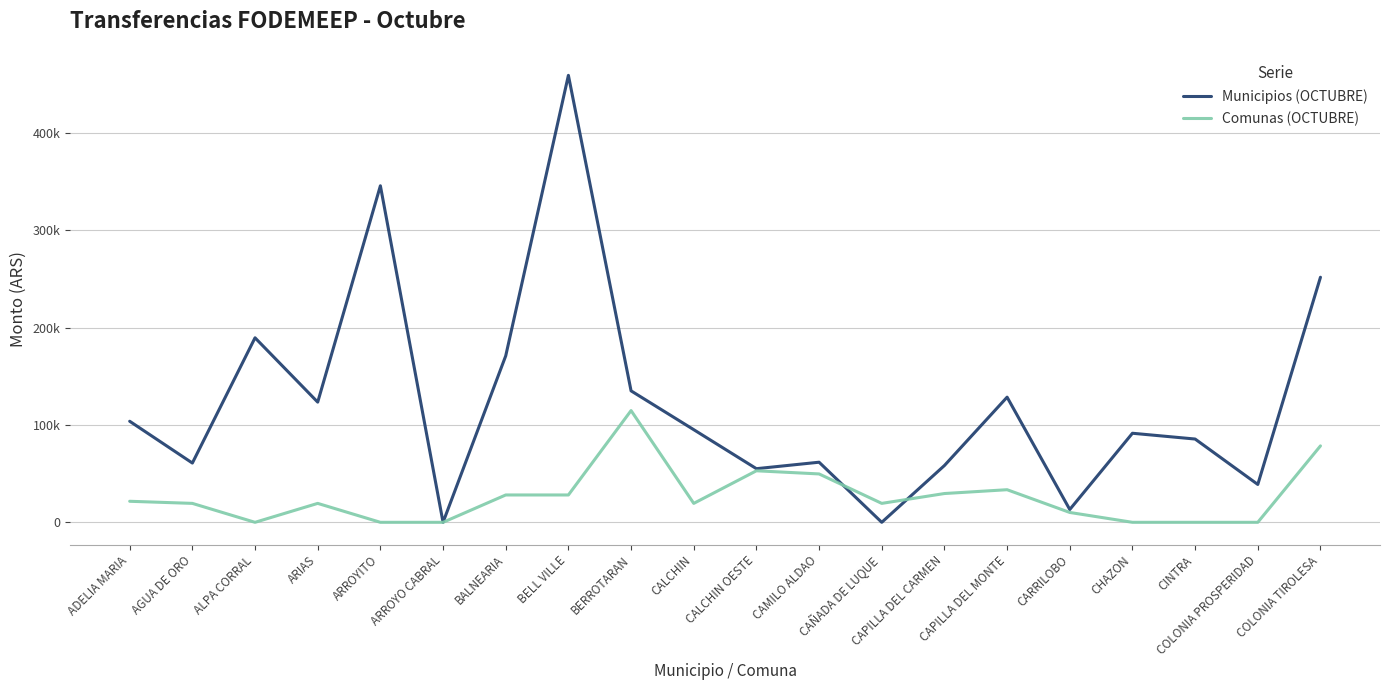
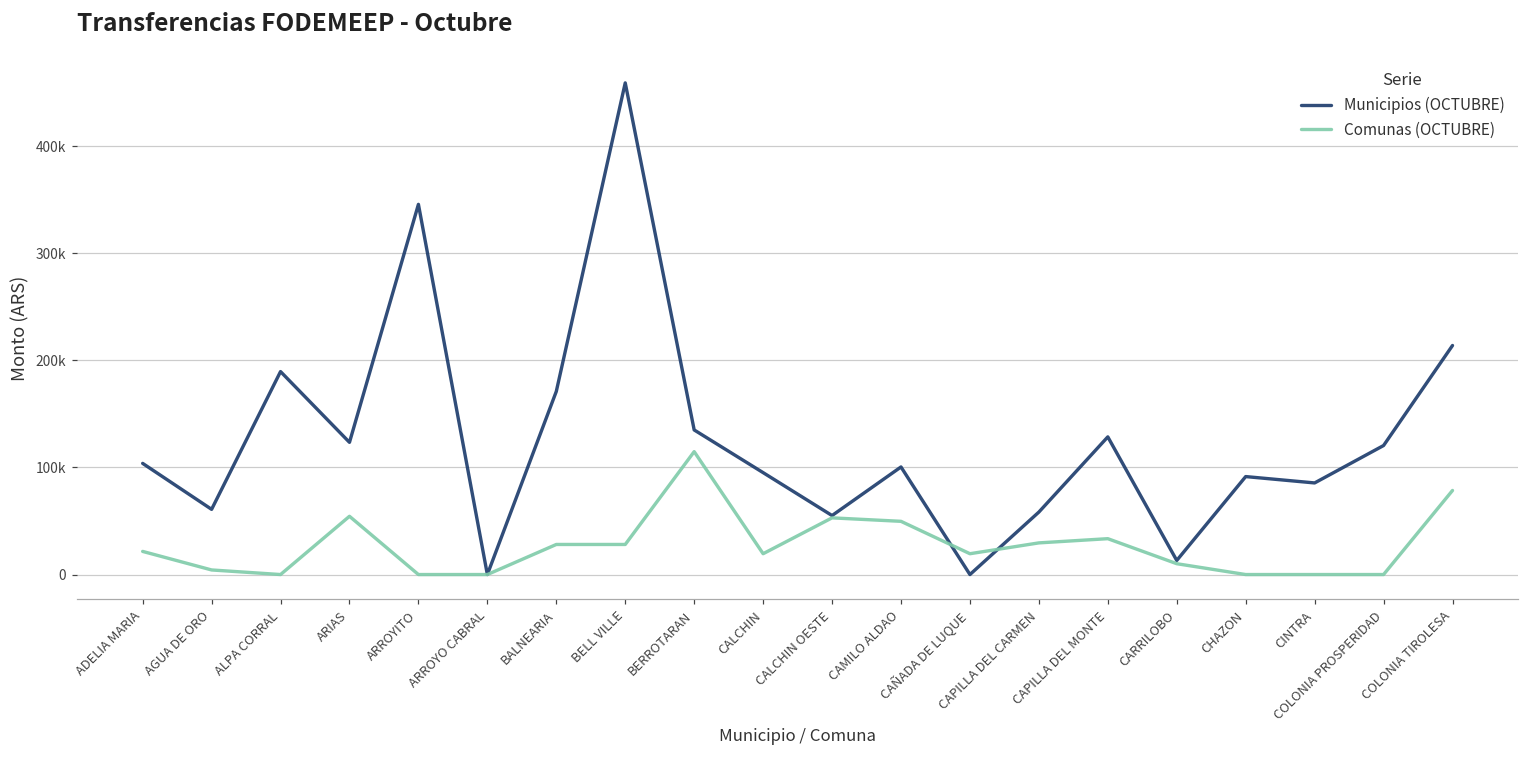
  {
    "Municipios (OCTUBRE)": {
      "ADELIA MARIA": 100000,
      "AGUA DE ORO": 60000,
      "ALPA CORRAL": 190000,
      "ARIAS": 120000,
      "ARROYITO": 350000,
      "BALNEARIA": 170000,
      "BELL VILLE": 460000,
      "BERROTARAN": 130000,
      "CALCHIN": 100000,
-     "CAMILO ALDAO": 60000,
+     "CAMILO ALDAO": 100000,
      "CAÑADA DE LUQUE": 0,
      "CAPILLA DEL CARMEN": 60000,
      "CAPILLA DEL MONTE": 130000,
      "CARRILOBO": 10000,
      "CHAZON": 90000,
      "CINTRA": 90000,
-     "COLONIA PROSPERIDAD": 40000,
-     "COLONIA TIROLESA": 250000
+     "COLONIA PROSPERIDAD": 120000,
+     "COLONIA TIROLESA": 210000
    },
    "Comunas (OCTUBRE)": {
      "ADELIA MARIA": 20000,
-     "AGUA DE ORO": 20000,
+     "AGUA DE ORO": 0,
      "ALPA CORRAL": 0,
-     "ARIAS": 20000,
+     "ARIAS": 50000,
      "ARROYITO": 0,
      "BALNEARIA": 30000,
      "BELL VILLE": 30000,
      "BERROTARAN": 110000,
      "CALCHIN": 20000,
      "CAMILO ALDAO": 50000,
      "CAÑADA DE LUQUE": 20000,
      "CAPILLA DEL CARMEN": 30000,
      "CAPILLA DEL MONTE": 30000,
      "CARRILOBO": 10000,
      "CHAZON": 0,
      "CINTRA": 0,
      "COLONIA PROSPERIDAD": 0,
      "COLONIA TIROLESA": 80000
    }
  }
